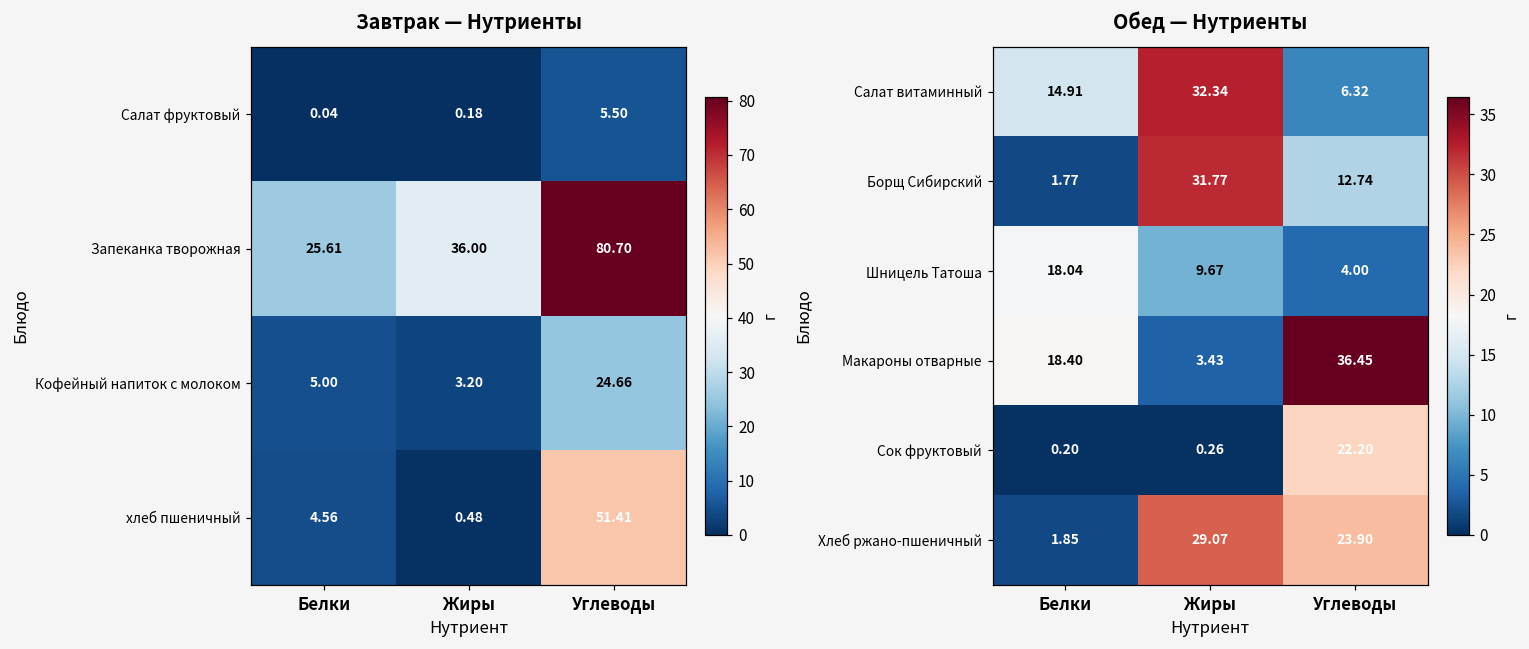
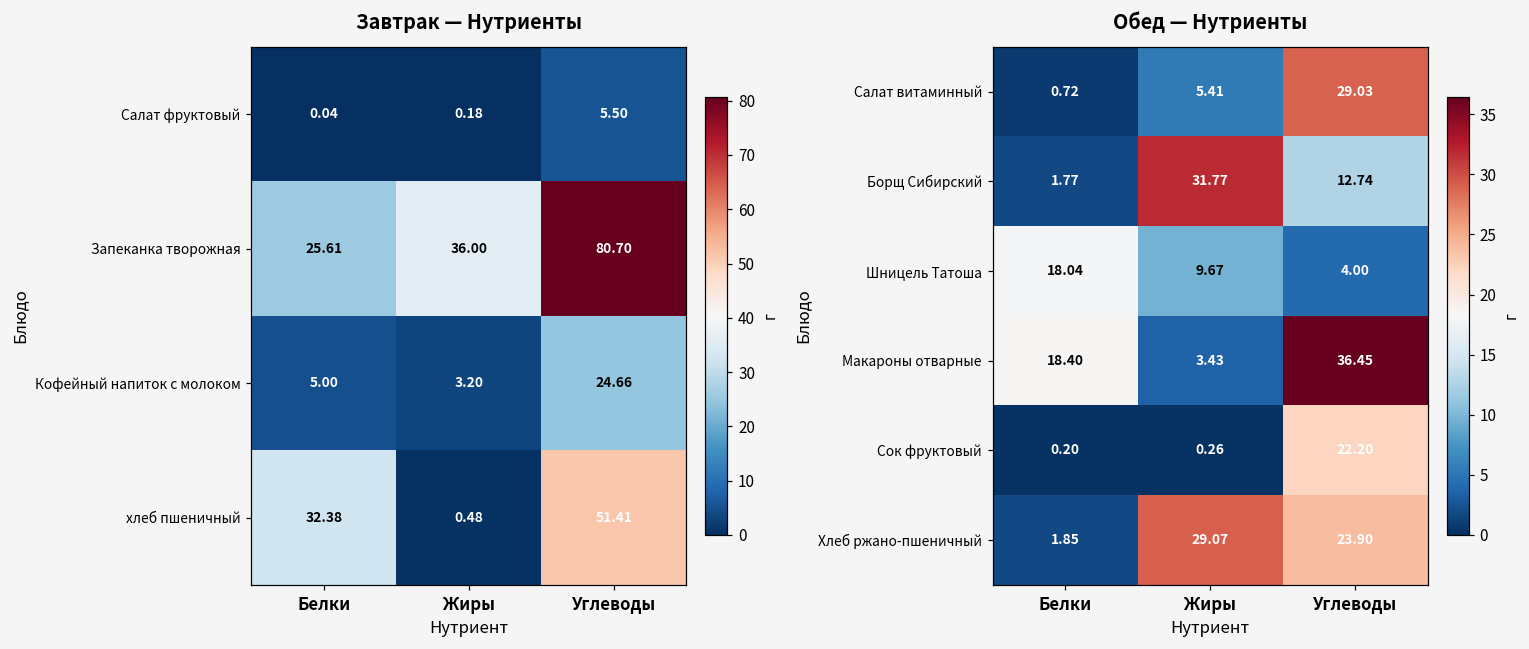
  {
    "Завтрак — Нутриенты": {
      "Салат фруктовый": {
        "Белки": 0.04,
        "Жиры": 0.18,
        "Углеводы": 5.50
      },
      "Запеканка творожная": {
        "Белки": 25.61,
        "Жиры": 36.00,
        "Углеводы": 80.70
      },
      "Кофейный напиток с молоком": {
        "Белки": 5.00,
        "Жиры": 3.20,
        "Углеводы": 24.66
      },
      "хлеб пшеничный": {
-       "Белки": 4.56,
+       "Белки": 32.38,
        "Жиры": 0.48,
        "Углеводы": 51.41
      }
    },
    "Обед — Нутриенты": {
      "Салат витаминный": {
-       "Белки": 14.91,
-       "Жиры": 32.34,
-       "Углеводы": 6.32
+       "Белки": 0.72,
+       "Жиры": 5.41,
+       "Углеводы": 29.03
      },
      "Борщ Сибирский": {
        "Белки": 1.77,
        "Жиры": 31.77,
        "Углеводы": 12.74
      },
      "Шницель Татоша": {
        "Белки": 18.04,
        "Жиры": 9.67,
        "Углеводы": 4.00
      },
      "Макароны отварные": {
        "Белки": 18.40,
        "Жиры": 3.43,
        "Углеводы": 36.45
      },
      "Сок фруктовый": {
        "Белки": 0.20,
        "Жиры": 0.26,
        "Углеводы": 22.20
      },
      "Хлеб ржано-пшеничный": {
        "Белки": 1.85,
        "Жиры": 29.07,
        "Углеводы": 23.90
      }
    }
  }
